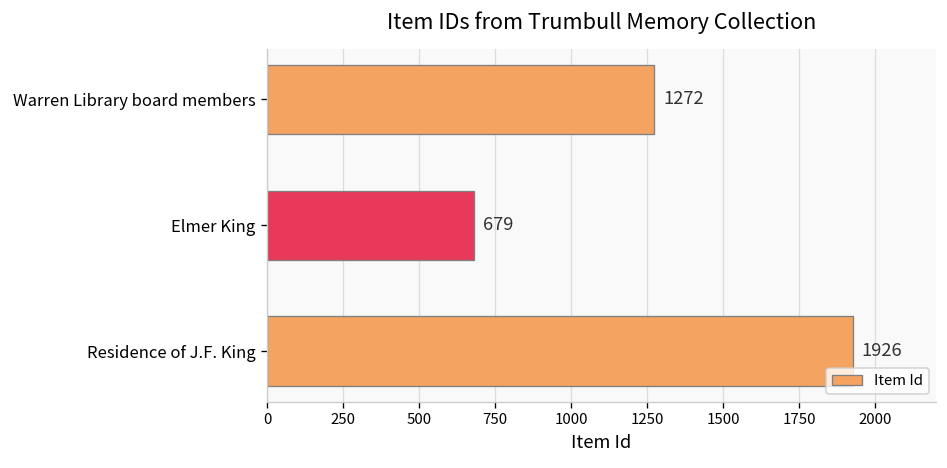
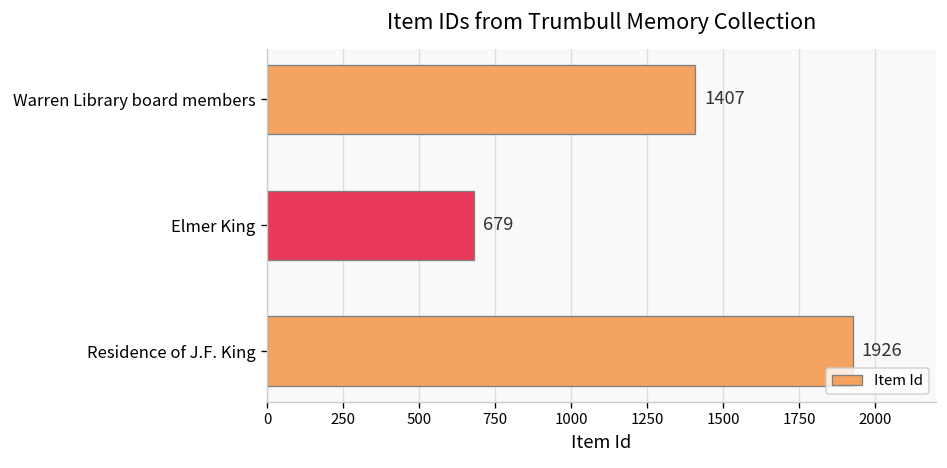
  {
-   "Warren Library board members": 1272,
+   "Warren Library board members": 1407,
    "Elmer King": 679,
    "Residence of J.F. King": 1926
  }
